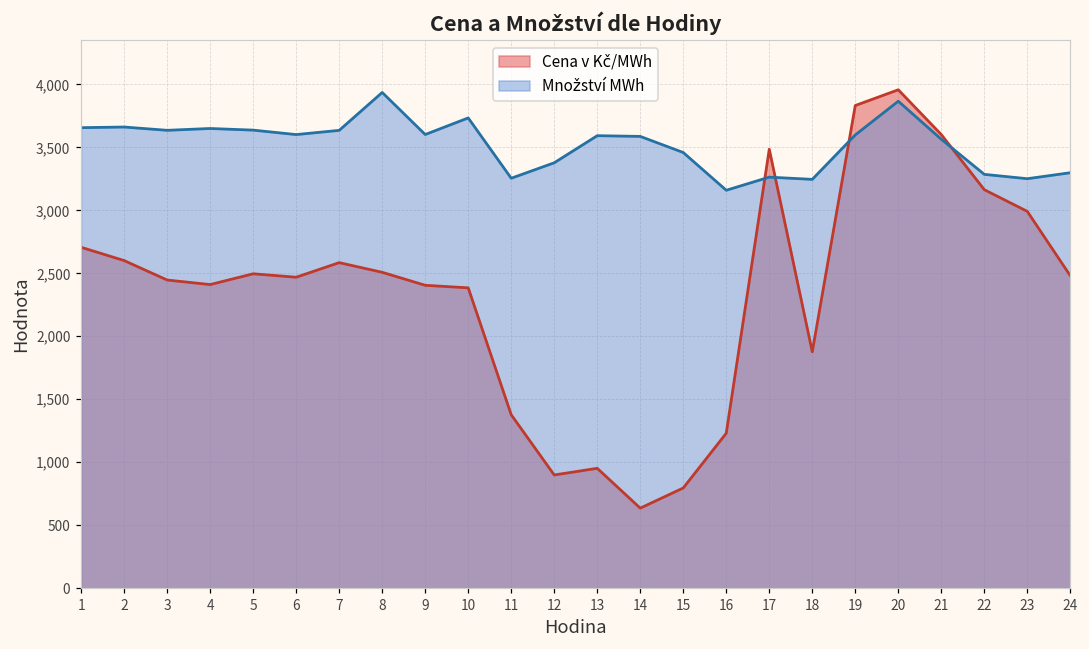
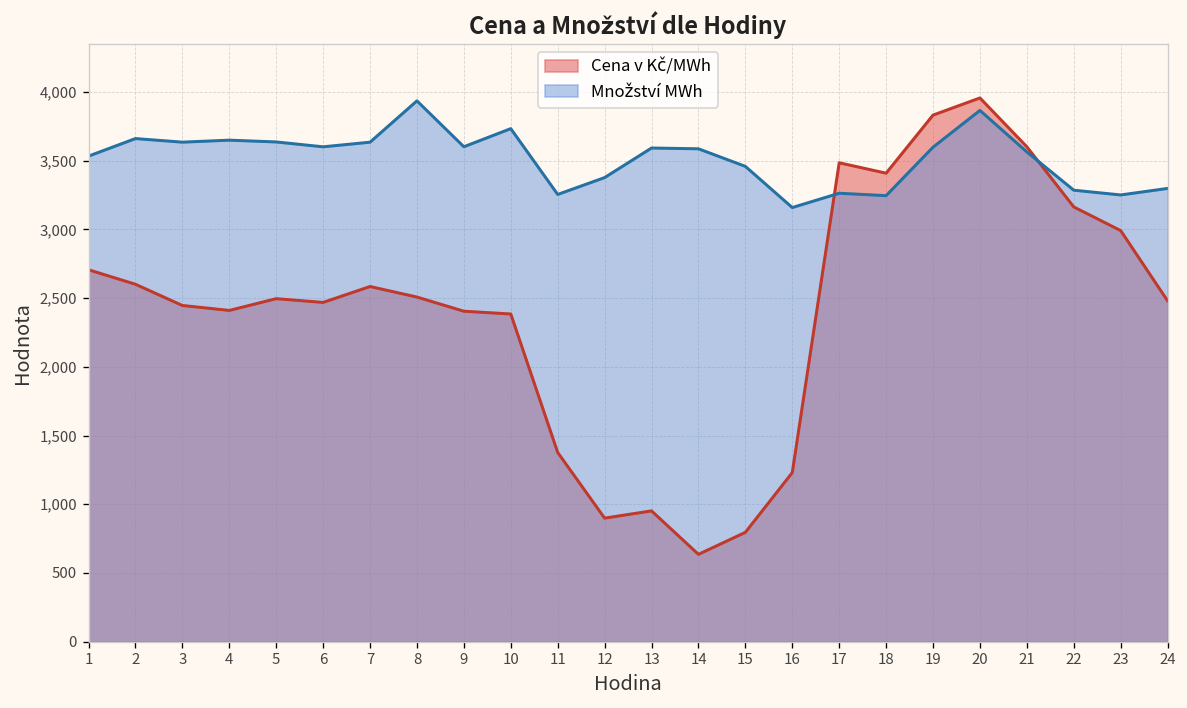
  {
    "Cena v Kč/MWh": {
      "1": "2,710",
      "2": "2,600",
      "3": "2,450",
      "4": "2,410",
      "5": "2,500",
      "6": "2,470",
      "7": "2,580",
      "8": "2,510",
      "9": "2,400",
      "10": "2,380",
      "11": "1,380",
      "12": "900",
      "13": "950",
      "14": "640",
      "15": "800",
      "16": "1,230",
      "17": "3,490",
-     "18": "1,880",
+     "18": "3,410",
      "19": "3,830",
      "20": "3,960",
      "21": "3,600",
      "22": "3,160",
      "23": "2,990",
      "24": "2,480"
    },
    "Množství MWh": {
-     "1": "3,660",
+     "1": "3,530",
      "2": "3,660",
      "3": "3,640",
      "4": "3,650",
      "5": "3,640",
      "6": "3,600",
      "7": "3,640",
      "8": "3,940",
      "9": "3,600",
      "10": "3,730",
      "11": "3,250",
      "12": "3,380",
      "13": "3,590",
      "14": "3,590",
      "15": "3,460",
      "16": "3,160",
      "17": "3,260",
      "18": "3,250",
      "19": "3,600",
      "20": "3,870",
      "21": "3,560",
      "22": "3,290",
      "23": "3,250",
      "24": "3,300"
    }
  }
